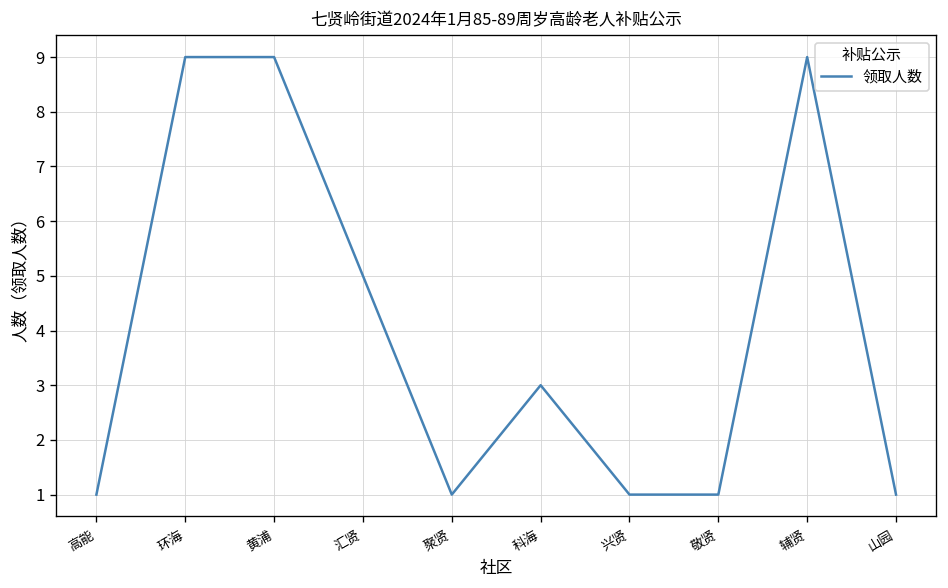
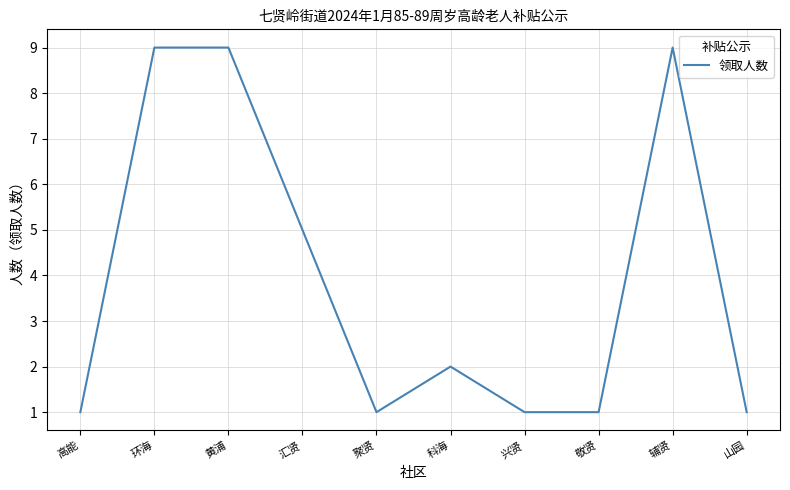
  {
    "高能": 1,
    "环海": 9,
    "黄浦": 9,
    "汇贤": 5,
    "聚贤": 1,
-   "科海": 3,
+   "科海": 2,
    "兴贤": 1,
    "敬贤": 1,
    "辅贤": 9,
    "山园": 1
  }
